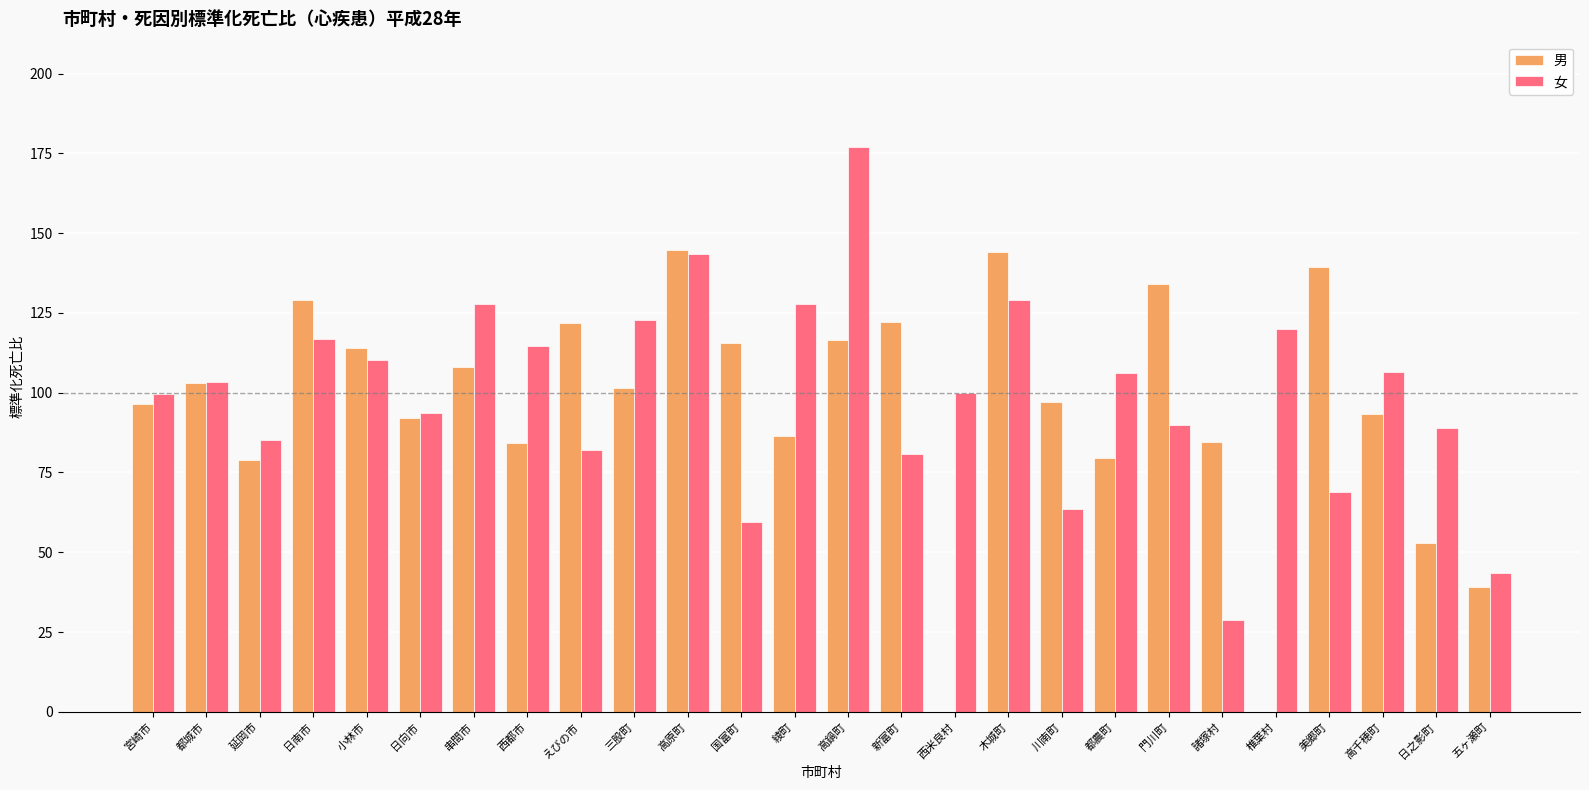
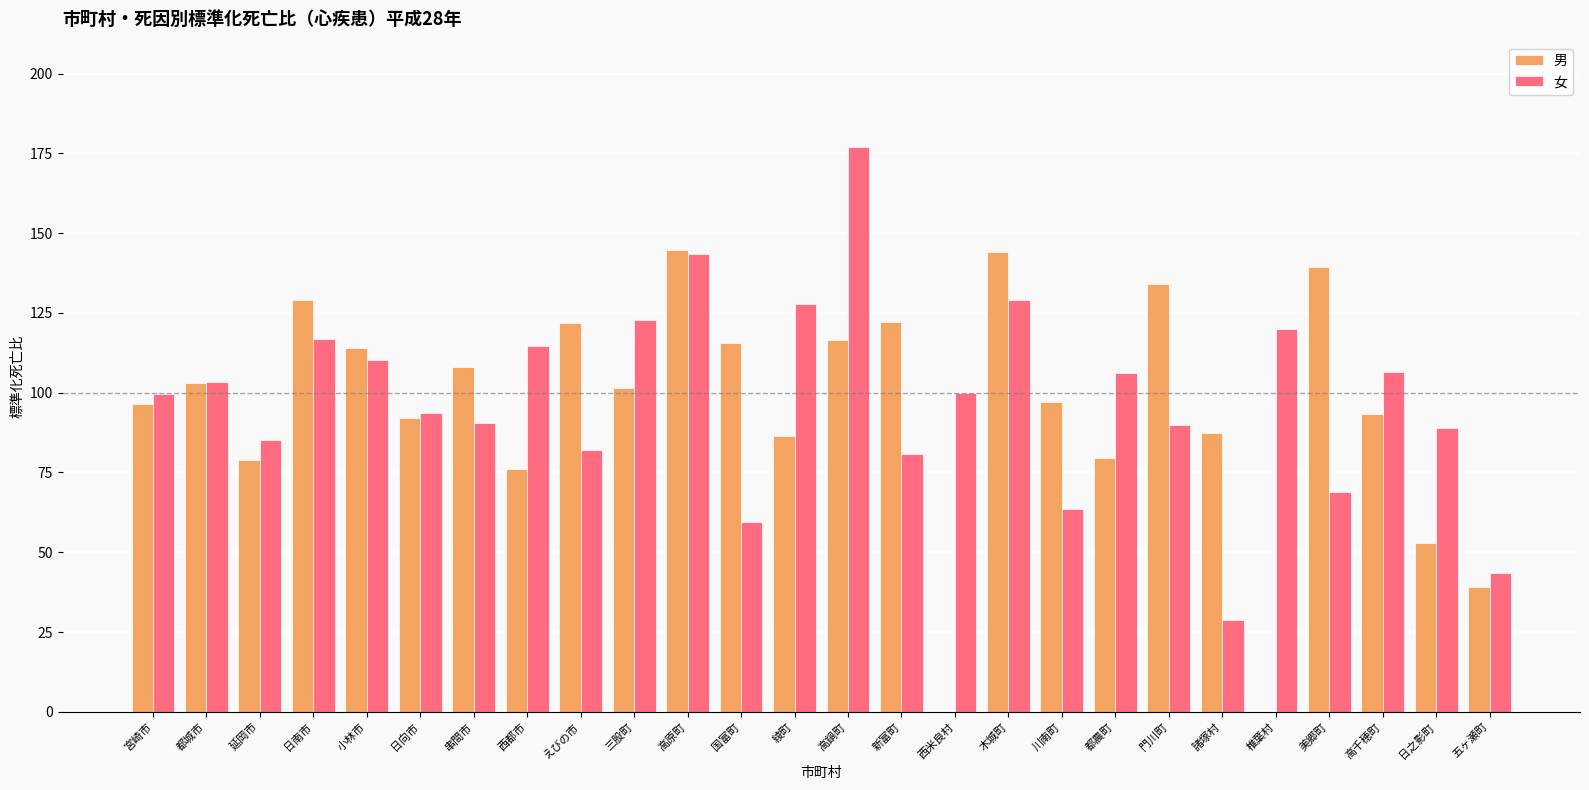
  {
    "男": {
      "宮崎市": 96,
      "都城市": 103,
      "延岡市": 79,
      "日南市": 129,
      "小林市": 114,
      "日向市": 92,
      "串間市": 108,
-     "西都市": 84,
+     "西都市": 76,
      "えびの市": 122,
      "三股町": 102,
      "高原町": 145,
      "国富町": 116,
      "綾町": 87,
      "高鍋町": 117,
      "新富町": 122,
      "西米良村": 0,
      "木城町": 144,
      "川南町": 97,
      "都農町": 80,
      "門川町": 134,
-     "諸塚村": 85,
+     "諸塚村": 88,
      "椎葉村": 0,
      "美郷町": 140,
      "高千穂町": 93,
      "日之影町": 53,
      "五ヶ瀬町": 39
    },
    "女": {
      "宮崎市": 100,
      "都城市": 103,
      "延岡市": 85,
      "日南市": 117,
      "小林市": 110,
      "日向市": 94,
-     "串間市": 128,
+     "串間市": 91,
      "西都市": 115,
      "えびの市": 82,
      "三股町": 123,
      "高原町": 143,
      "国富町": 60,
      "綾町": 128,
      "高鍋町": 177,
      "新富町": 81,
      "西米良村": 100,
      "木城町": 129,
      "川南町": 63,
      "都農町": 106,
      "門川町": 90,
      "諸塚村": 29,
      "椎葉村": 120,
      "美郷町": 69,
      "高千穂町": 107,
      "日之影町": 89,
      "五ヶ瀬町": 43
    }
  }
